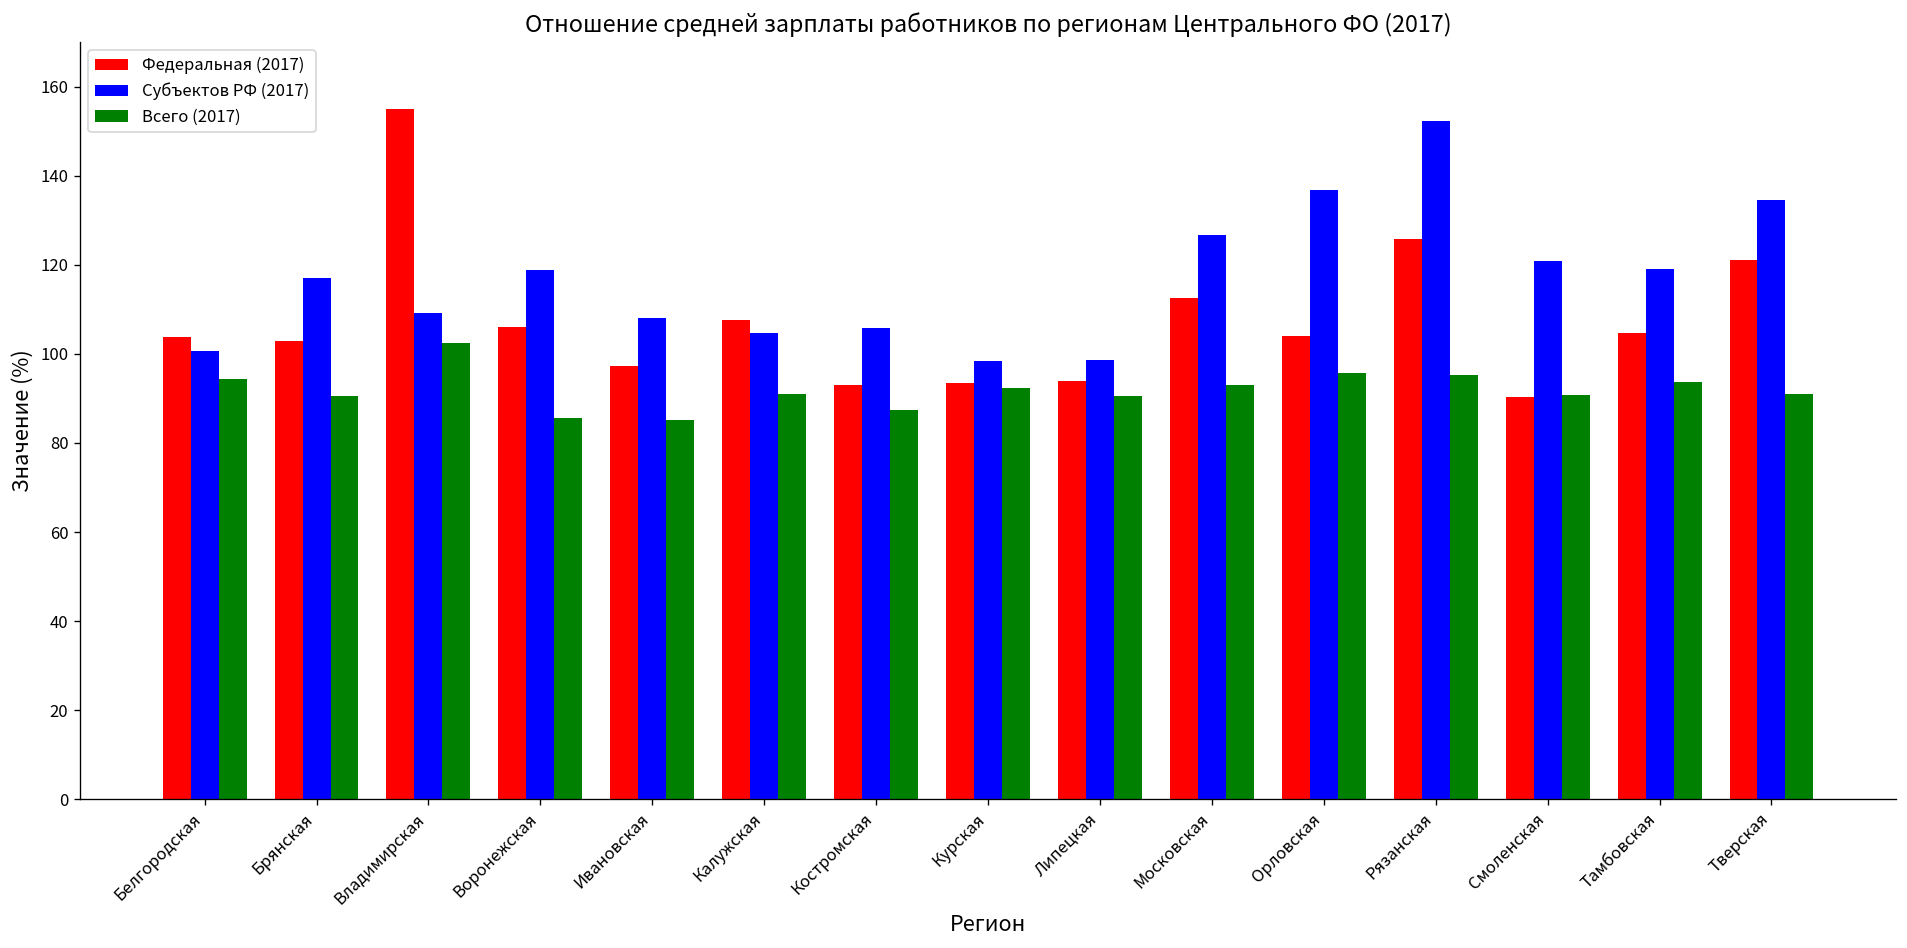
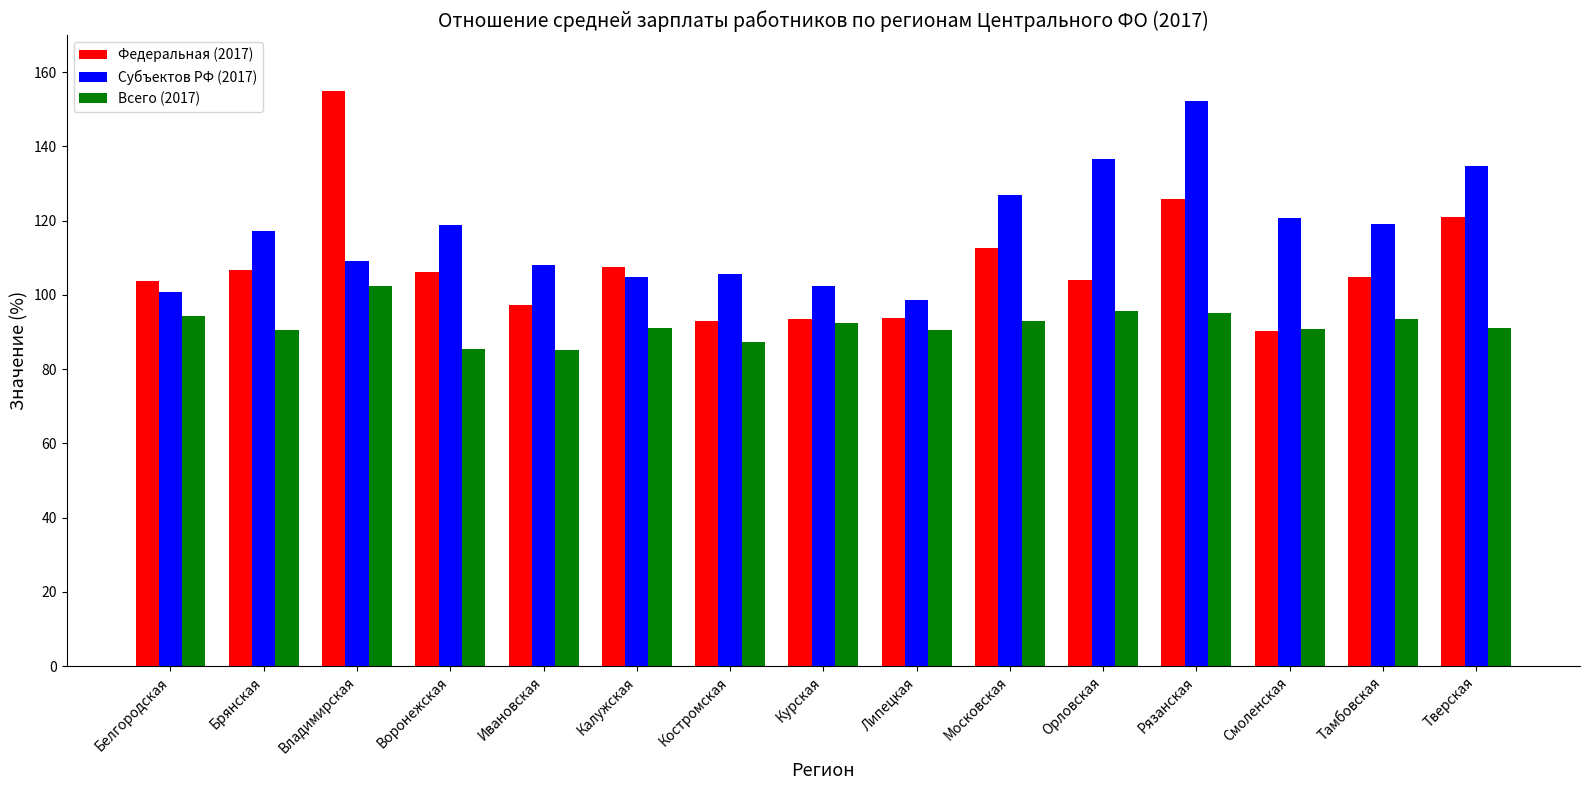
  {
    "Федеральная (2017)": {
      "Белгородская": 104,
-     "Брянская": 103,
+     "Брянская": 107,
      "Владимирская": 155,
      "Воронежская": 106,
      "Ивановская": 97,
      "Калужская": 108,
      "Костромская": 93,
      "Курская": 93,
      "Липецкая": 94,
      "Московская": 113,
      "Орловская": 104,
      "Рязанская": 126,
      "Смоленская": 90,
      "Тамбовская": 105,
      "Тверская": 121
    },
    "Субъектов РФ (2017)": {
      "Белгородская": 101,
      "Брянская": 117,
      "Владимирская": 109,
      "Воронежская": 119,
      "Ивановская": 108,
      "Калужская": 105,
      "Костромская": 106,
-     "Курская": 98,
+     "Курская": 102,
      "Липецкая": 99,
      "Московская": 127,
      "Орловская": 137,
      "Рязанская": 152,
      "Смоленская": 121,
      "Тамбовская": 119,
      "Тверская": 135
    },
    "Всего (2017)": {
      "Белгородская": 94,
      "Брянская": 91,
      "Владимирская": 102,
      "Воронежская": 86,
      "Ивановская": 85,
      "Калужская": 91,
      "Костромская": 87,
      "Курская": 92,
      "Липецкая": 91,
      "Московская": 93,
      "Орловская": 96,
      "Рязанская": 95,
      "Смоленская": 91,
      "Тамбовская": 94,
      "Тверская": 91
    }
  }
